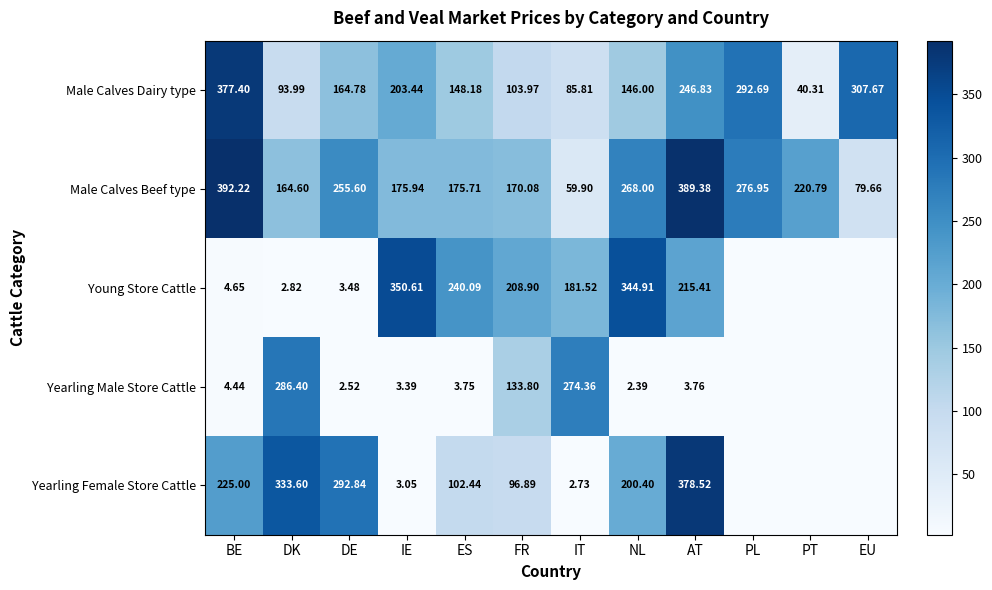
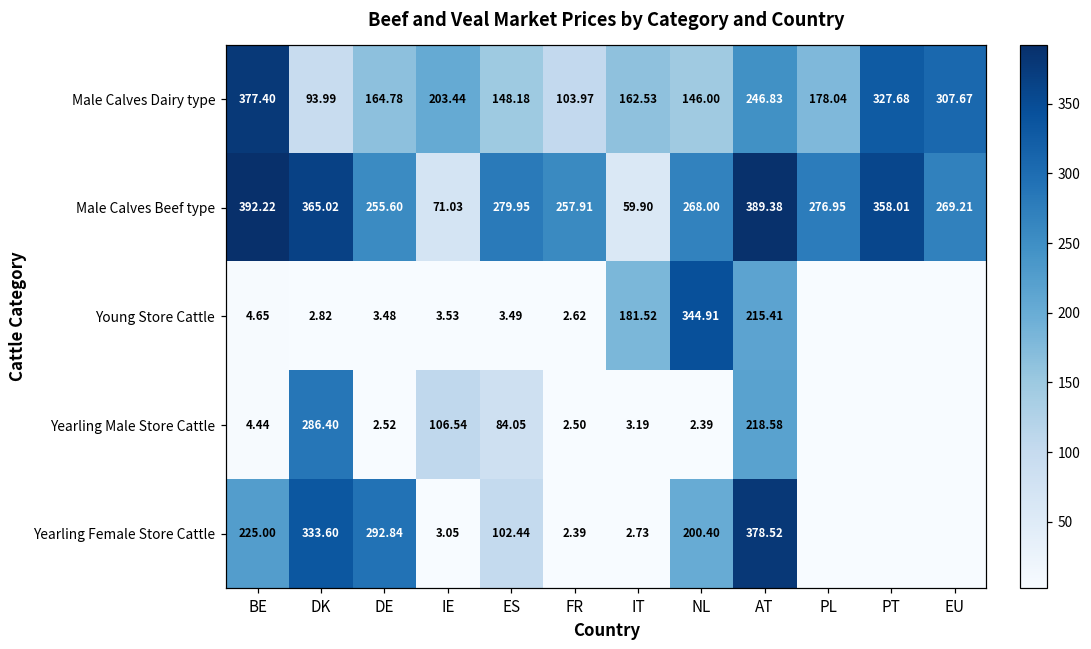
  {
    "Male Calves Dairy type": {
      "BE": 377.40,
      "DK": 93.99,
      "DE": 164.78,
      "IE": 203.44,
      "ES": 148.18,
      "FR": 103.97,
-     "IT": 85.81,
+     "IT": 162.53,
      "NL": 146.00,
      "AT": 246.83,
-     "PL": 292.69,
-     "PT": 40.31,
+     "PL": 178.04,
+     "PT": 327.68,
      "EU": 307.67
    },
    "Male Calves Beef type": {
      "BE": 392.22,
-     "DK": 164.60,
+     "DK": 365.02,
      "DE": 255.60,
-     "IE": 175.94,
-     "ES": 175.71,
-     "FR": 170.08,
+     "IE": 71.03,
+     "ES": 279.95,
+     "FR": 257.91,
      "IT": 59.90,
      "NL": 268.00,
      "AT": 389.38,
      "PL": 276.95,
-     "PT": 220.79,
-     "EU": 79.66
+     "PT": 358.01,
+     "EU": 269.21
    },
    "Young Store Cattle": {
      "BE": 4.65,
      "DK": 2.82,
      "DE": 3.48,
-     "IE": 350.61,
-     "ES": 240.09,
-     "FR": 208.90,
+     "IE": 3.53,
+     "ES": 3.49,
+     "FR": 2.62,
      "IT": 181.52,
      "NL": 344.91,
      "AT": 215.41
    },
    "Yearling Male Store Cattle": {
      "BE": 4.44,
      "DK": 286.40,
      "DE": 2.52,
-     "IE": 3.39,
-     "ES": 3.75,
-     "FR": 133.80,
-     "IT": 274.36,
+     "IE": 106.54,
+     "ES": 84.05,
+     "FR": 2.50,
+     "IT": 3.19,
      "NL": 2.39,
-     "AT": 3.76
+     "AT": 218.58
    },
    "Yearling Female Store Cattle": {
      "BE": 225.00,
      "DK": 333.60,
      "DE": 292.84,
      "IE": 3.05,
      "ES": 102.44,
-     "FR": 96.89,
+     "FR": 2.39,
      "IT": 2.73,
      "NL": 200.40,
      "AT": 378.52
    }
  }
